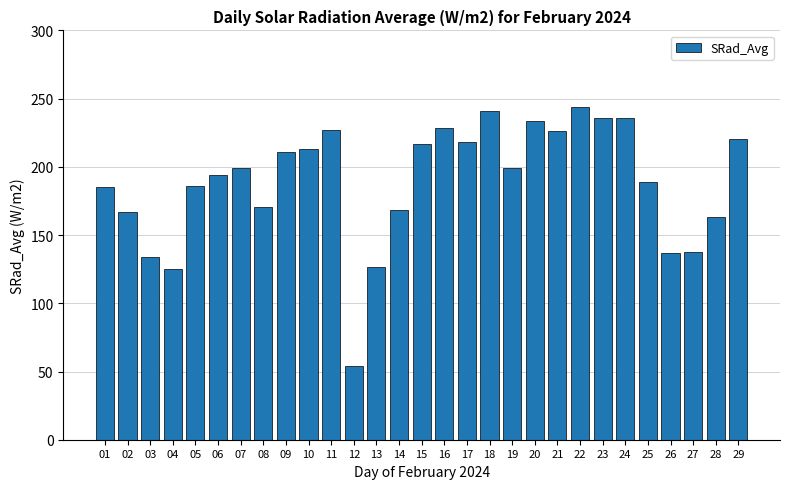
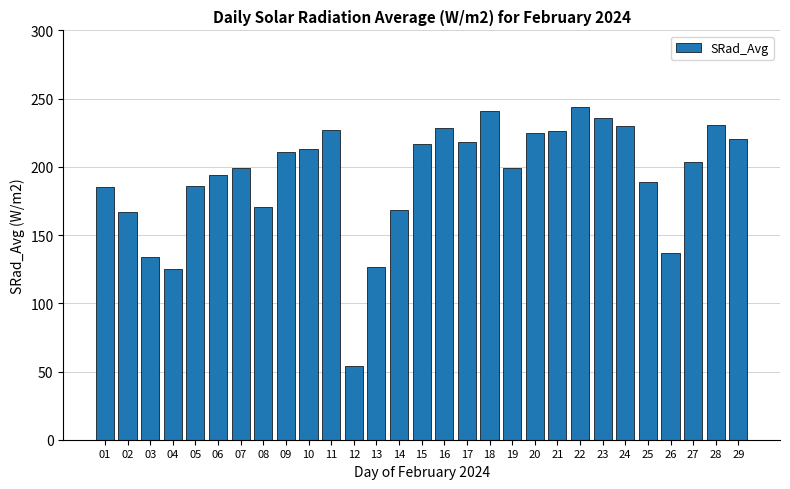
  {
    "01": 185,
    "02": 167,
    "03": 134,
    "04": 125,
    "05": 186,
    "06": 194,
    "07": 200,
    "08": 170,
    "09": 211,
    "10": 213,
    "11": 227,
    "12": 54,
    "13": 127,
    "14": 168,
    "15": 217,
    "16": 228,
    "17": 218,
    "18": 241,
    "19": 199,
-   "20": 234,
+   "20": 225,
    "21": 226,
    "22": 244,
    "23": 236,
-   "24": 236,
+   "24": 230,
    "25": 189,
    "26": 137,
-   "27": 138,
-   "28": 163,
+   "27": 204,
+   "28": 231,
    "29": 221
  }
